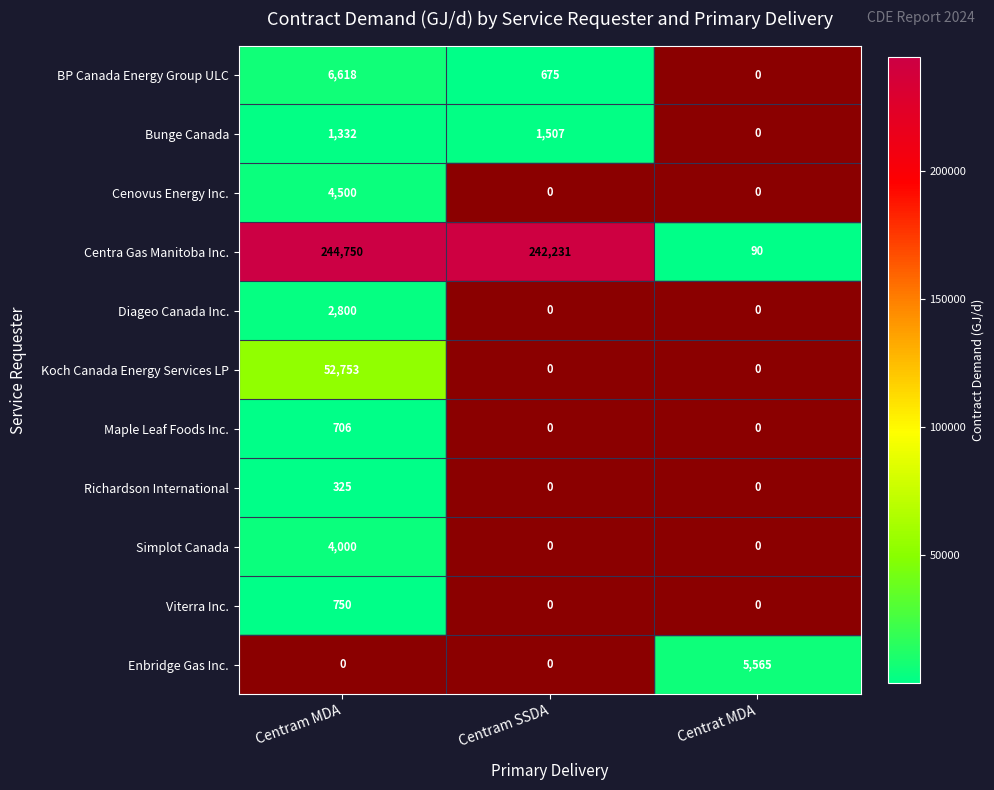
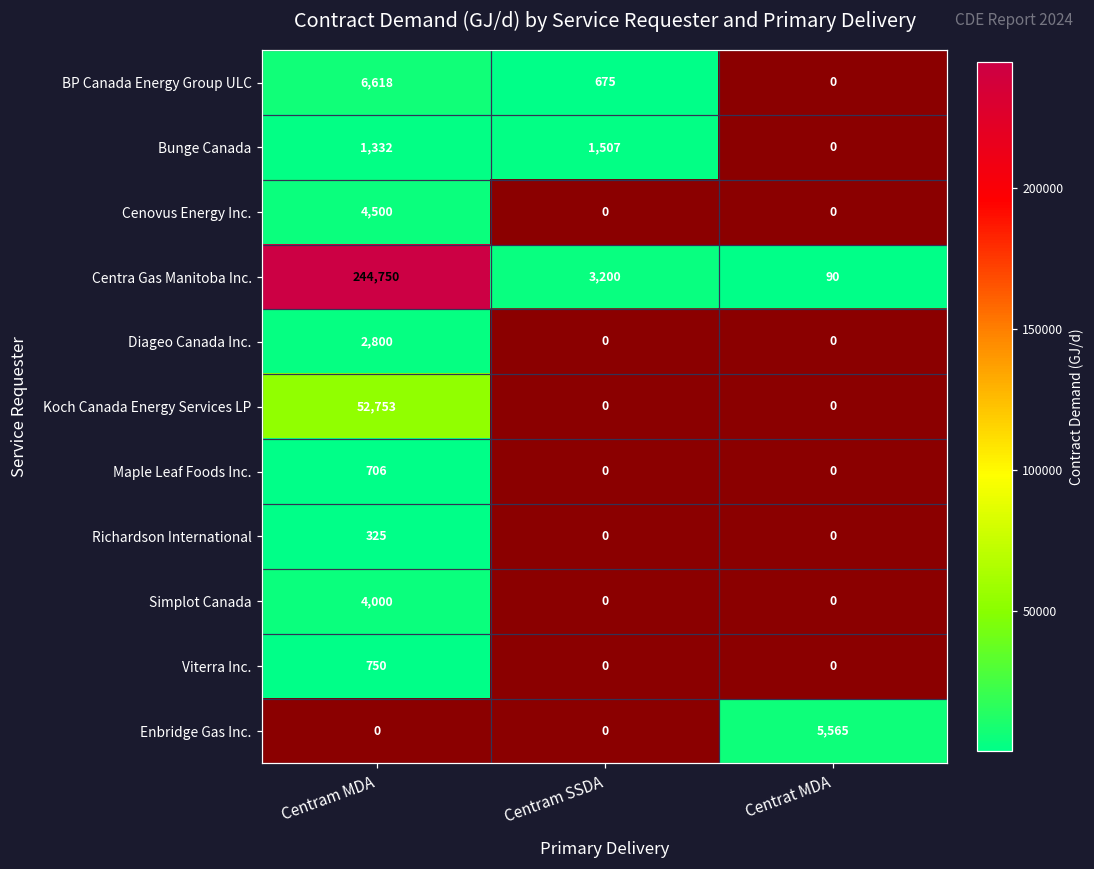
  {
    "BP Canada Energy Group ULC": {
      "Centram MDA": "6,618",
      "Centram SSDA": "675"
    },
    "Bunge Canada": {
      "Centram MDA": "1,332",
      "Centram SSDA": "1,507"
    },
    "Cenovus Energy Inc.": {
      "Centram MDA": "4,500"
    },
    "Centra Gas Manitoba Inc.": {
      "Centram MDA": "244,750",
-     "Centram SSDA": "242,231",
+     "Centram SSDA": "3,200",
      "Centrat MDA": "90"
    },
    "Diageo Canada Inc.": {
      "Centram MDA": "2,800"
    },
    "Koch Canada Energy Services LP": {
      "Centram MDA": "52,753"
    },
    "Maple Leaf Foods Inc.": {
      "Centram MDA": "706"
    },
    "Richardson International": {
      "Centram MDA": "325"
    },
    "Simplot Canada": {
      "Centram MDA": "4,000"
    },
    "Viterra Inc.": {
      "Centram MDA": "750"
    },
    "Enbridge Gas Inc.": {
      "Centrat MDA": "5,565"
    }
  }
